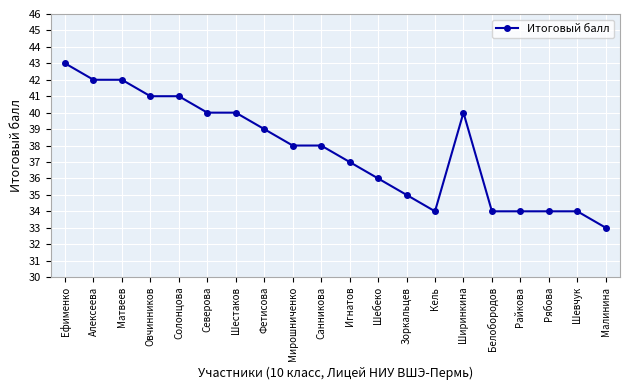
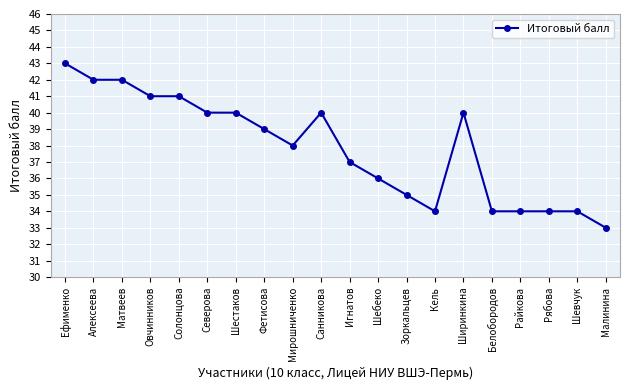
  {
    "Ефименко": 43,
    "Алексеева": 42,
    "Матвеев": 42,
    "Овчинников": 41,
    "Солонцова": 41,
    "Северова": 40,
    "Шестаков": 40,
    "Фетисова": 39,
    "Мирошниченко": 38,
-   "Санникова": 38,
+   "Санникова": 40,
    "Игнатов": 37,
    "Шебеко": 36,
    "Зоркальцев": 35,
    "Кель": 34,
    "Ширинкина": 40,
    "Белобородов": 34,
    "Райкова": 34,
    "Рябова": 34,
    "Шевчук": 34,
    "Малинина": 33
  }
